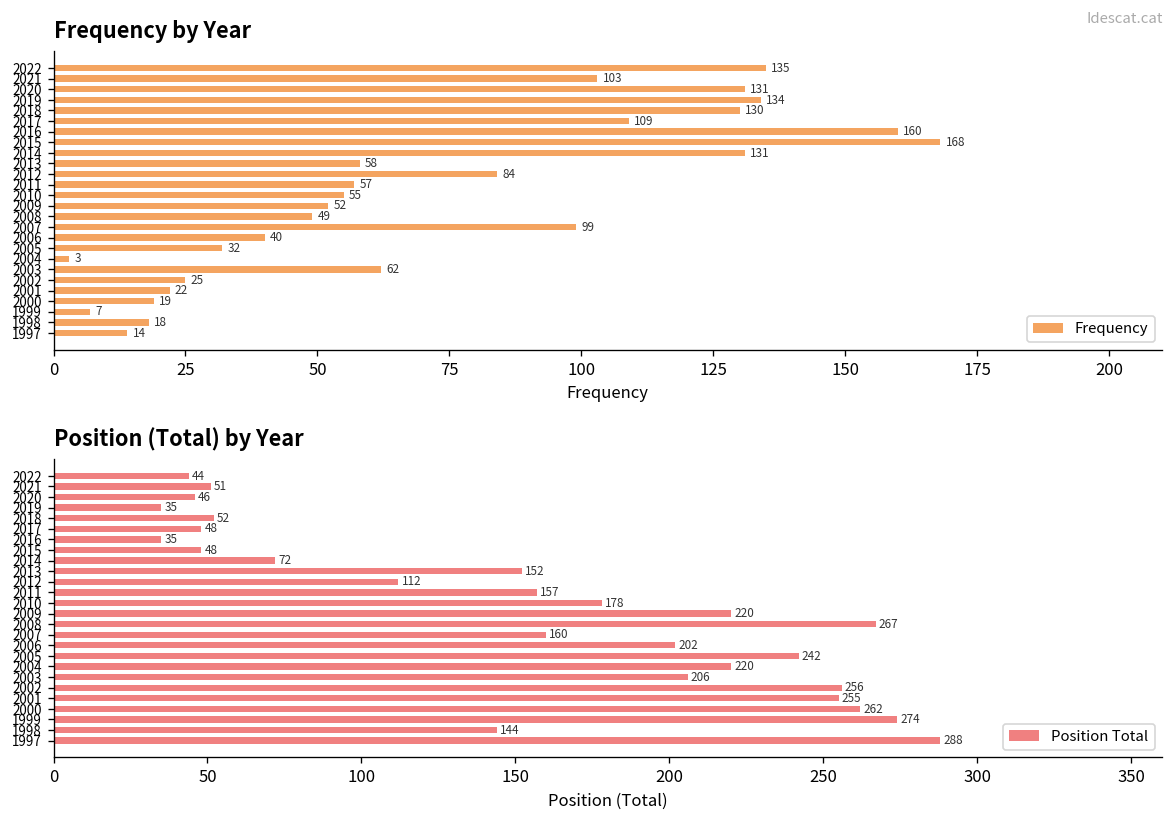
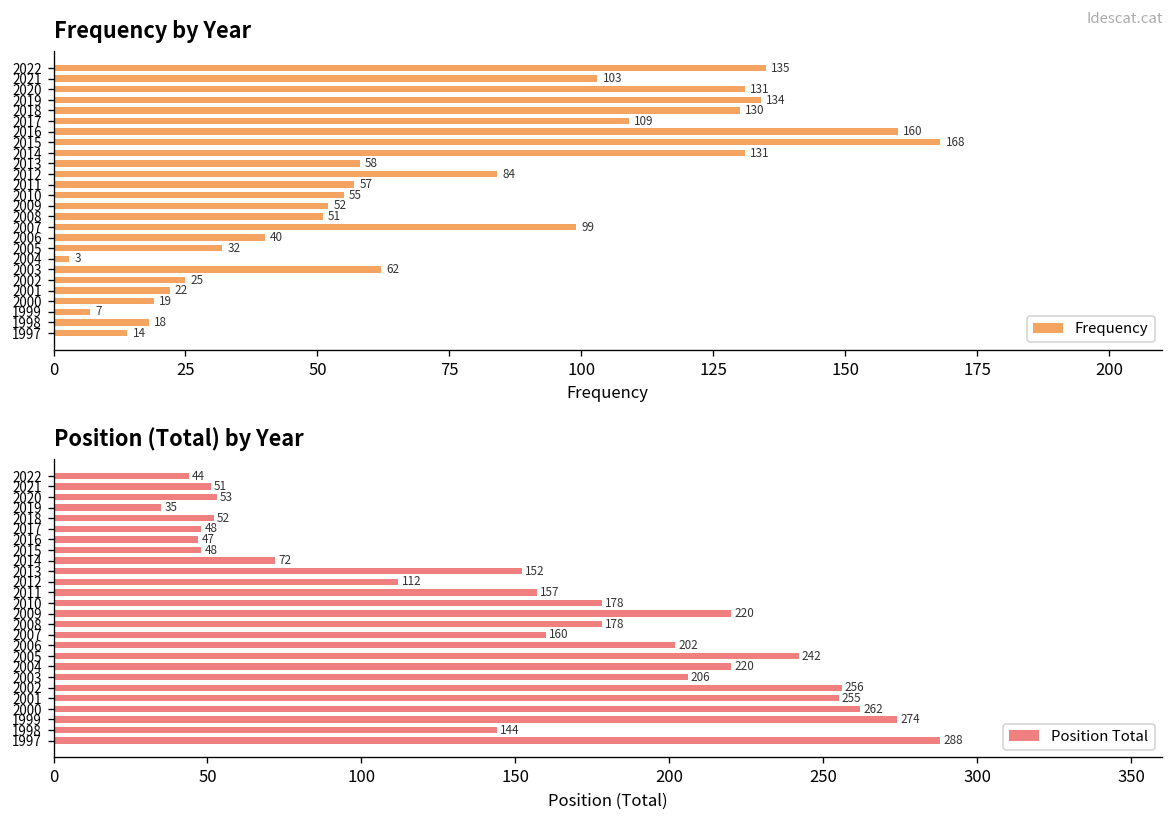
  {
    "Frequency by Year": {
      "2022": 135,
      "2021": 103,
      "2020": 131,
      "2019": 134,
      "2018": 130,
      "2017": 109,
      "2016": 160,
      "2015": 168,
      "2014": 131,
      "2013": 58,
      "2012": 84,
      "2011": 57,
      "2010": 55,
      "2009": 52,
-     "2008": 49,
+     "2008": 51,
      "2007": 99,
      "2006": 40,
      "2005": 32,
      "2004": 3,
      "2003": 62,
      "2002": 25,
      "2001": 22,
      "2000": 19,
      "1999": 7,
      "1998": 18,
      "1997": 14
    },
    "Position (Total) by Year": {
      "2022": 44,
      "2021": 51,
-     "2020": 46,
+     "2020": 53,
      "2019": 35,
      "2018": 52,
      "2017": 48,
-     "2016": 35,
+     "2016": 47,
      "2015": 48,
      "2014": 72,
      "2013": 152,
      "2012": 112,
      "2011": 157,
      "2010": 178,
      "2009": 220,
-     "2008": 267,
+     "2008": 178,
      "2007": 160,
      "2006": 202,
      "2005": 242,
      "2004": 220,
      "2003": 206,
      "2002": 256,
      "2001": 255,
      "2000": 262,
      "1999": 274,
      "1998": 144,
      "1997": 288
    }
  }
